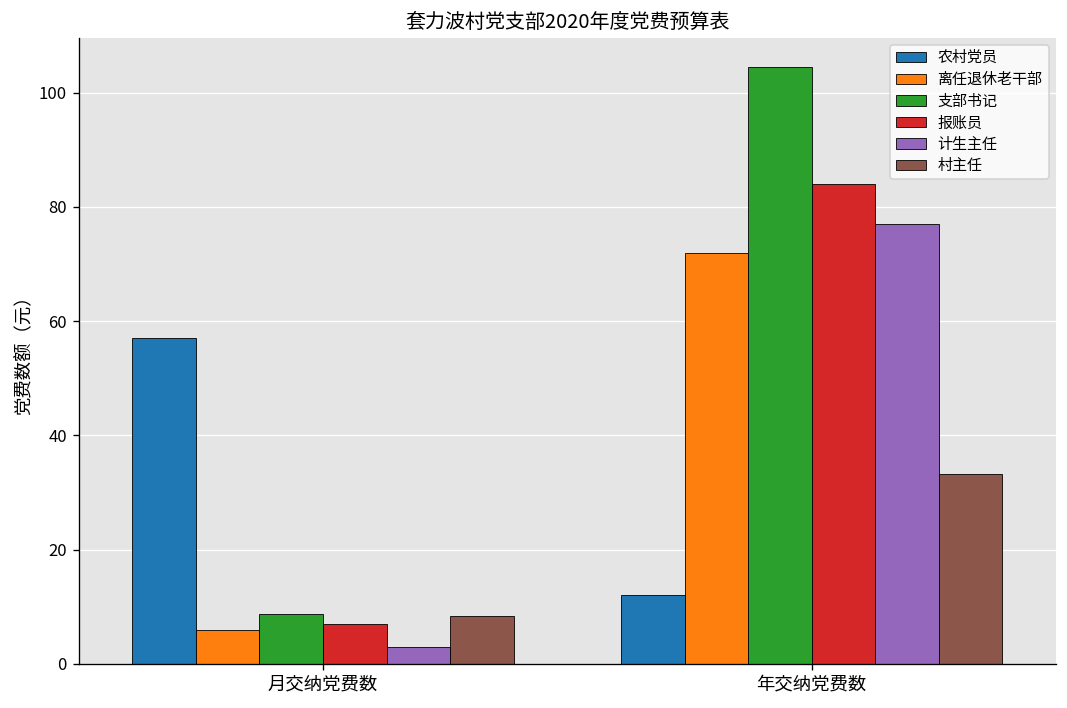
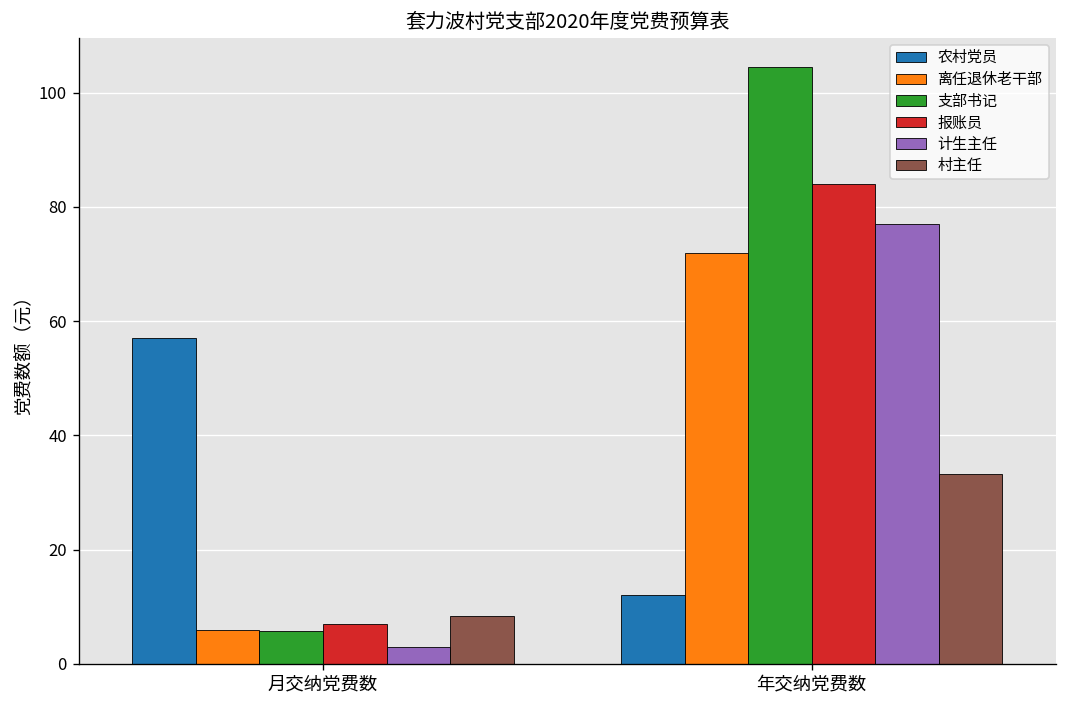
  {
    "农村党员": {
      "月交纳党费数": 57,
      "年交纳党费数": 12
    },
    "离任退休老干部": {
      "月交纳党费数": 6,
      "年交纳党费数": 72
    },
    "支部书记": {
-     "月交纳党费数": 9,
+     "月交纳党费数": 6,
      "年交纳党费数": 104
    },
    "报账员": {
      "月交纳党费数": 7,
      "年交纳党费数": 84
    },
    "计生主任": {
      "月交纳党费数": 3,
      "年交纳党费数": 77
    },
    "村主任": {
      "月交纳党费数": 8,
      "年交纳党费数": 33
    }
  }
